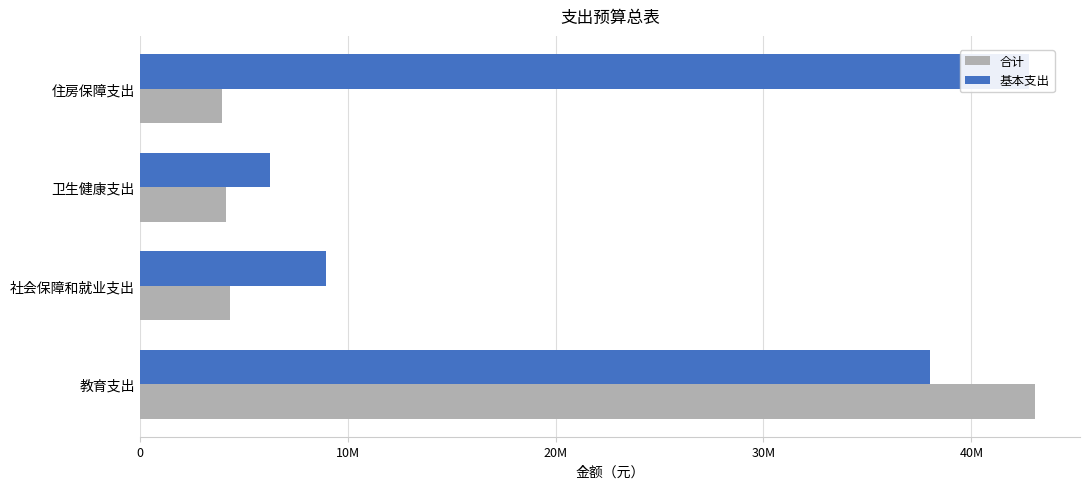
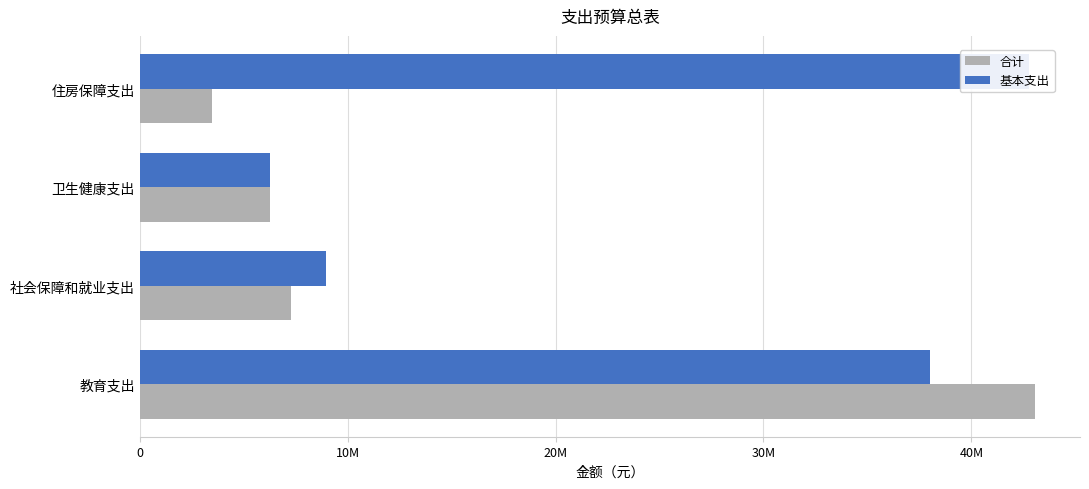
  {
    "合计": {
-     "住房保障支出": 4000000,
-     "卫生健康支出": 4200000,
-     "社会保障和就业支出": 4400000,
+     "住房保障支出": 3500000,
+     "卫生健康支出": 6300000,
+     "社会保障和就业支出": 7300000,
      "教育支出": 43100000
    },
    "基本支出": {
      "卫生健康支出": 6300000,
      "社会保障和就业支出": 9000000,
      "教育支出": 38000000
    }
  }
